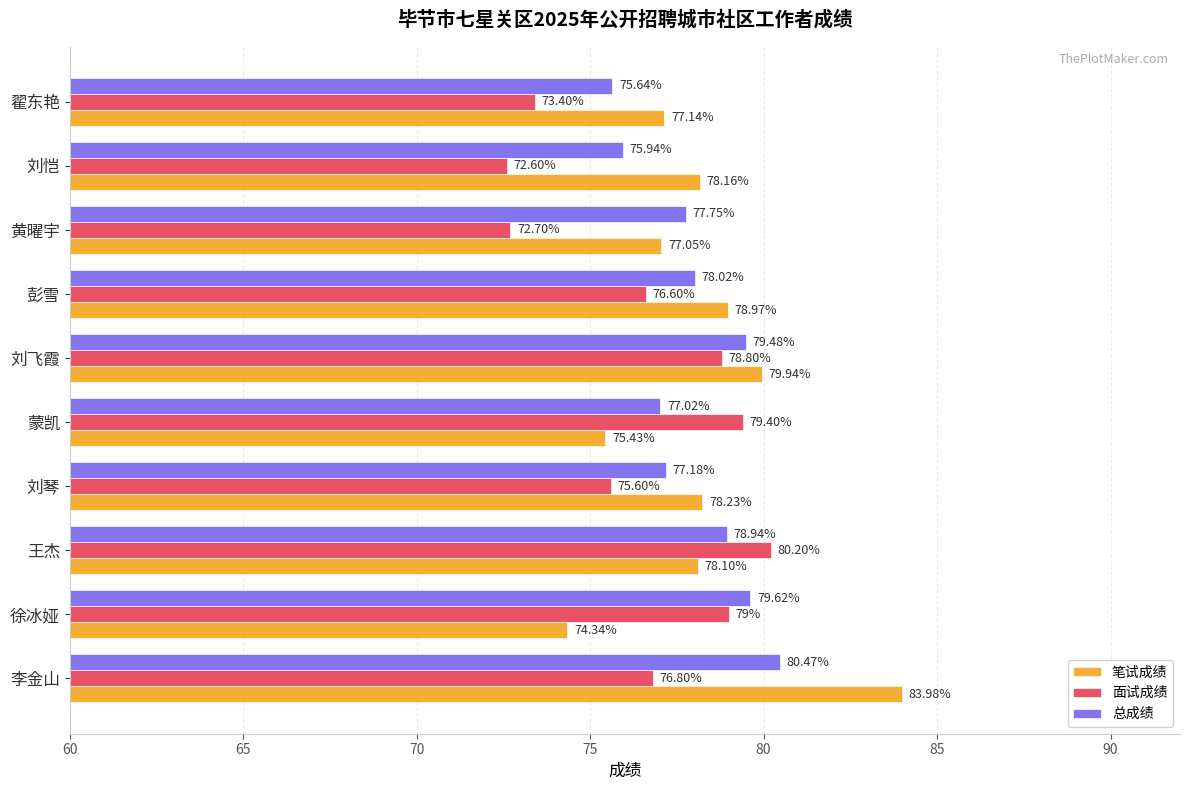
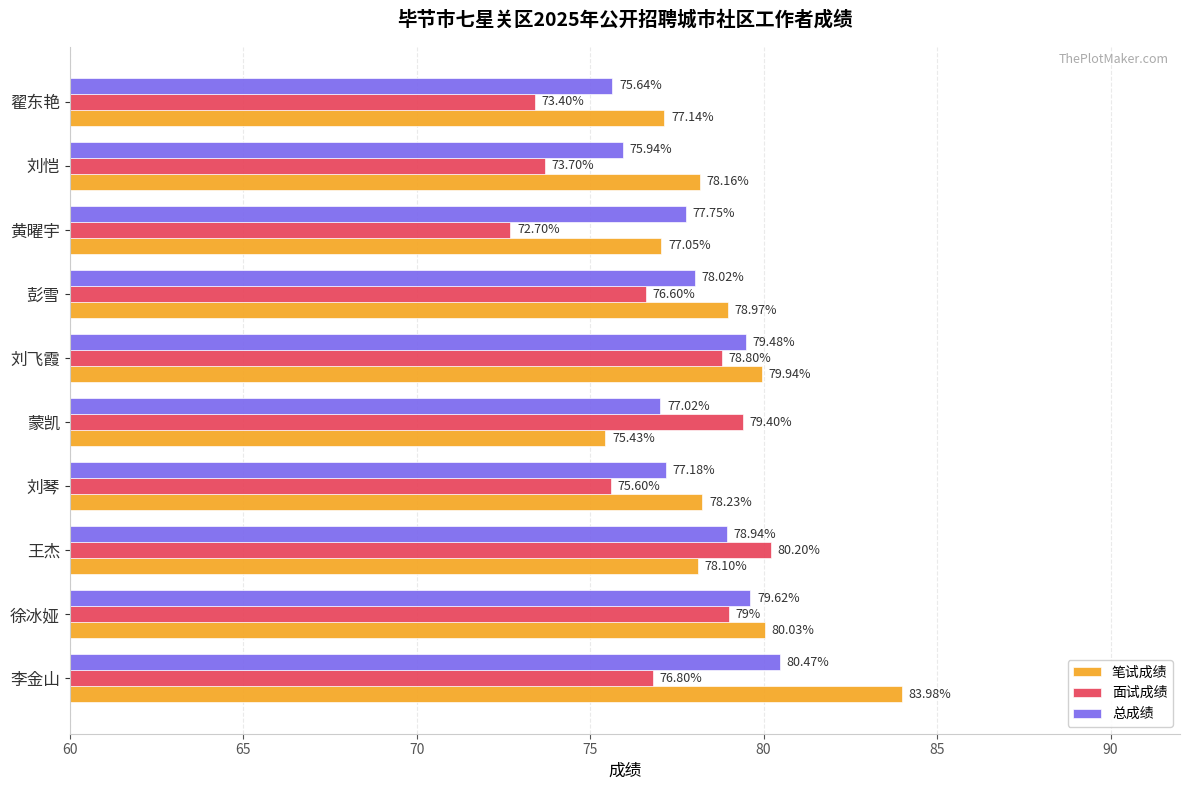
  {
    "笔试成绩": {
      "翟东艳": "77.14%",
      "刘恺": "78.16%",
      "黄曜宇": "77.05%",
      "彭雪": "78.97%",
      "刘飞霞": "79.94%",
      "蒙凯": "75.43%",
      "刘琴": "78.23%",
      "王杰": "78.10%",
-     "徐冰娅": "74.34%",
+     "徐冰娅": "80.03%",
      "李金山": "83.98%"
    },
    "面试成绩": {
      "翟东艳": "73.40%",
-     "刘恺": "72.60%",
+     "刘恺": "73.70%",
      "黄曜宇": "72.70%",
      "彭雪": "76.60%",
      "刘飞霞": "78.80%",
      "蒙凯": "79.40%",
      "刘琴": "75.60%",
      "王杰": "80.20%",
      "徐冰娅": "79%",
      "李金山": "76.80%"
    },
    "总成绩": {
      "翟东艳": "75.64%",
      "刘恺": "75.94%",
      "黄曜宇": "77.75%",
      "彭雪": "78.02%",
      "刘飞霞": "79.48%",
      "蒙凯": "77.02%",
      "刘琴": "77.18%",
      "王杰": "78.94%",
      "徐冰娅": "79.62%",
      "李金山": "80.47%"
    }
  }
